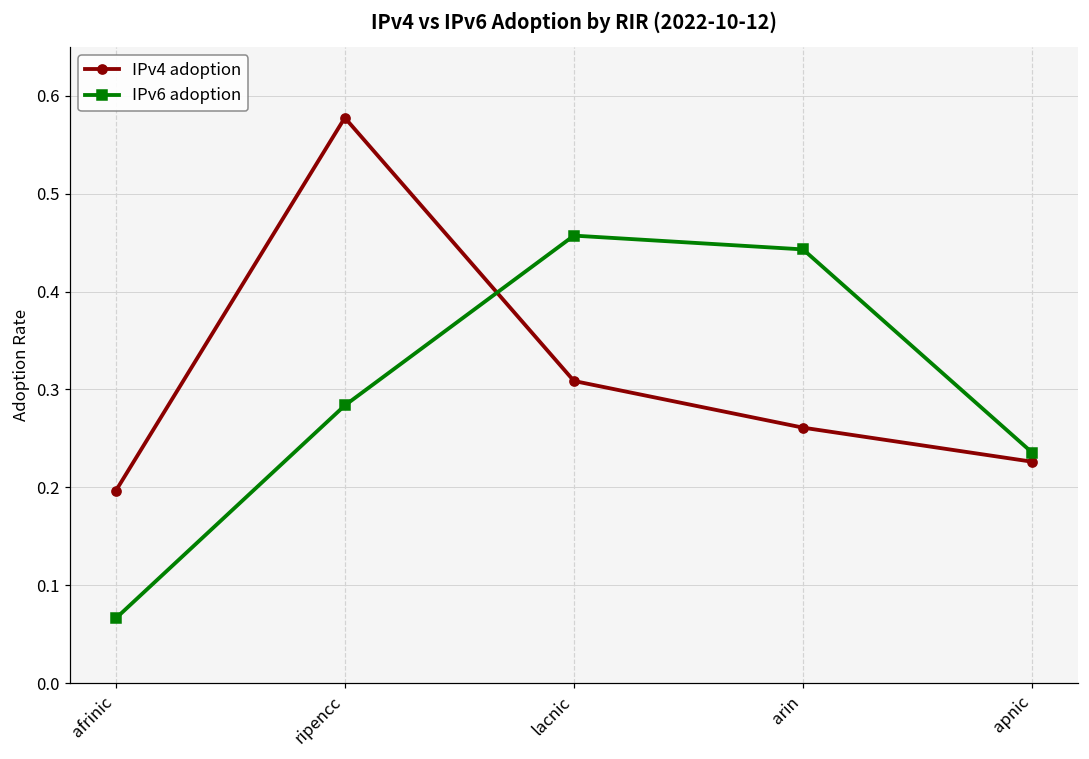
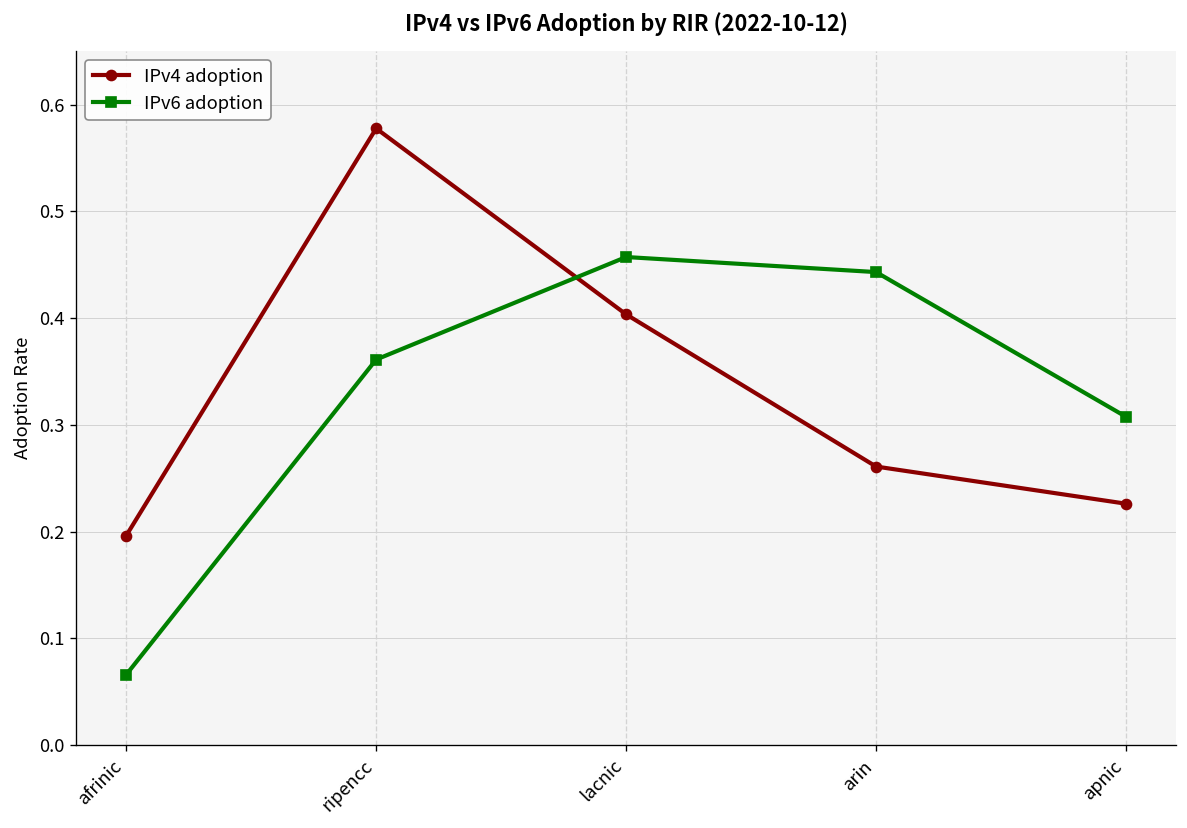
  {
    "IPv4 adoption": {
      "afrinic": 0.20,
      "ripencc": 0.58,
-     "lacnic": 0.31,
+     "lacnic": 0.40,
      "arin": 0.26,
      "apnic": 0.23
    },
    "IPv6 adoption": {
      "afrinic": 0.07,
-     "ripencc": 0.28,
+     "ripencc": 0.36,
      "lacnic": 0.46,
      "arin": 0.44,
-     "apnic": 0.24
+     "apnic": 0.31
    }
  }
